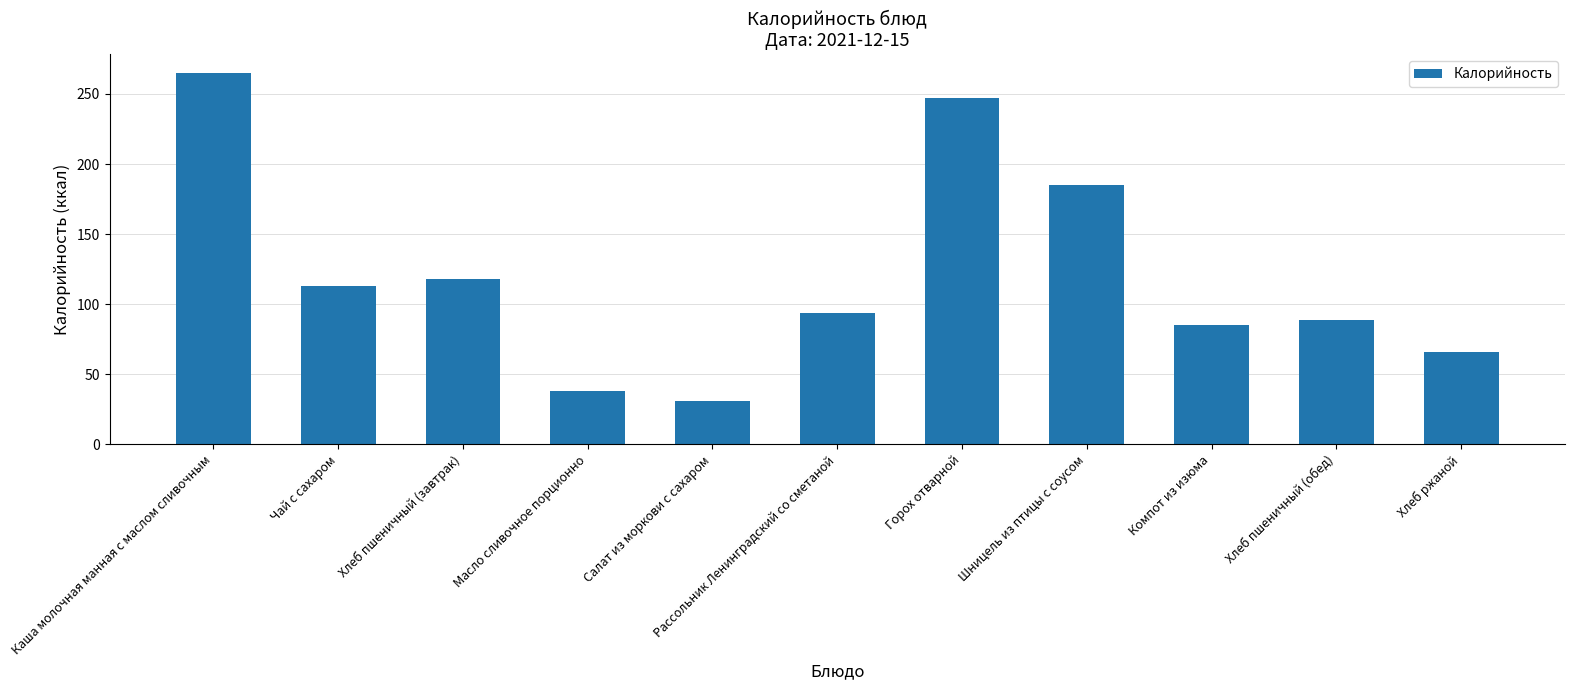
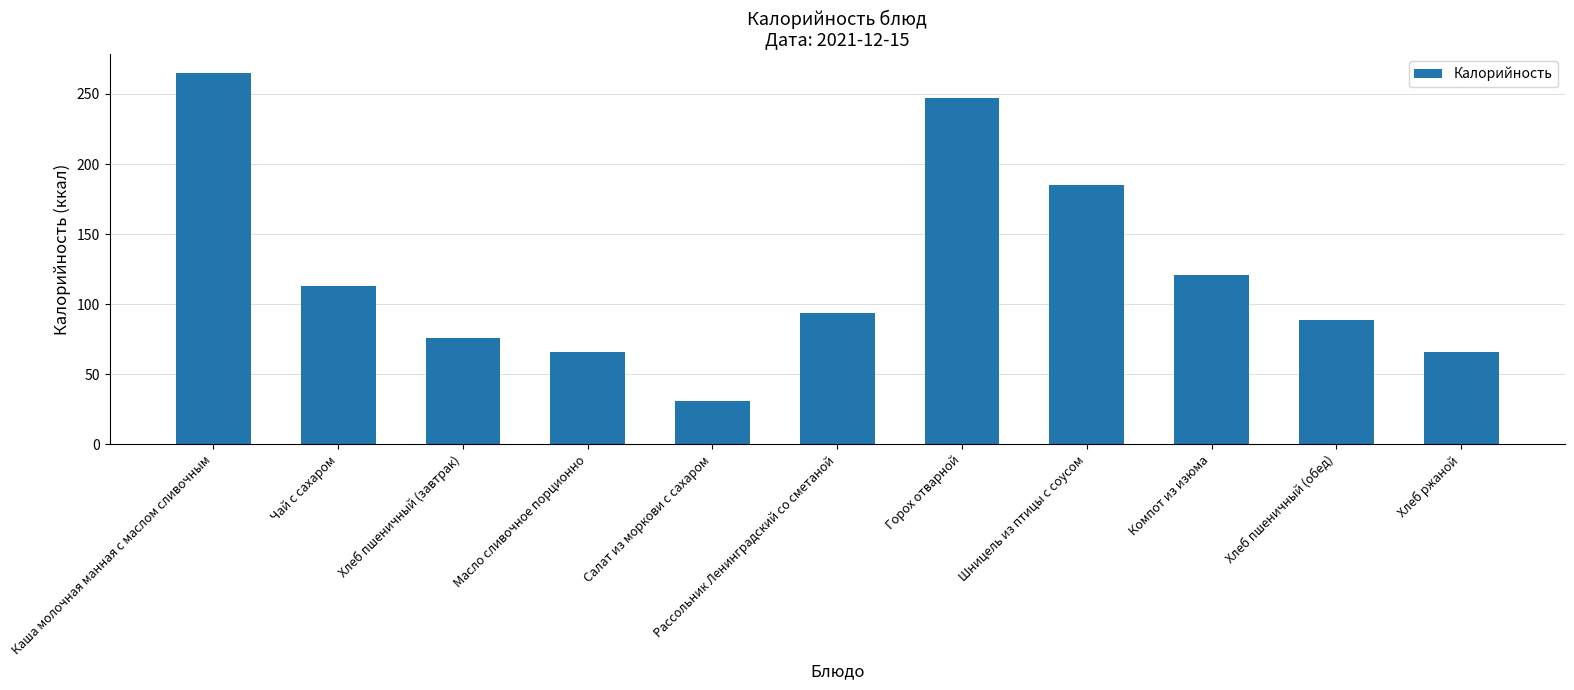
  {
    "Каша молочная манная с маслом сливочным": 265,
    "Чай с сахаром": 113,
-   "Хлеб пшеничный (завтрак)": 118,
-   "Масло сливочное порционно": 38,
+   "Хлеб пшеничный (завтрак)": 76,
+   "Масло сливочное порционно": 66,
    "Салат из моркови с сахаром": 31,
    "Рассольник Ленинградский со сметаной": 94,
    "Горох отварной": 247,
    "Шницель из птицы с соусом": 185,
-   "Компот из изюма": 85,
+   "Компот из изюма": 121,
    "Хлеб пшеничный (обед)": 89,
    "Хлеб ржаной": 66
  }
